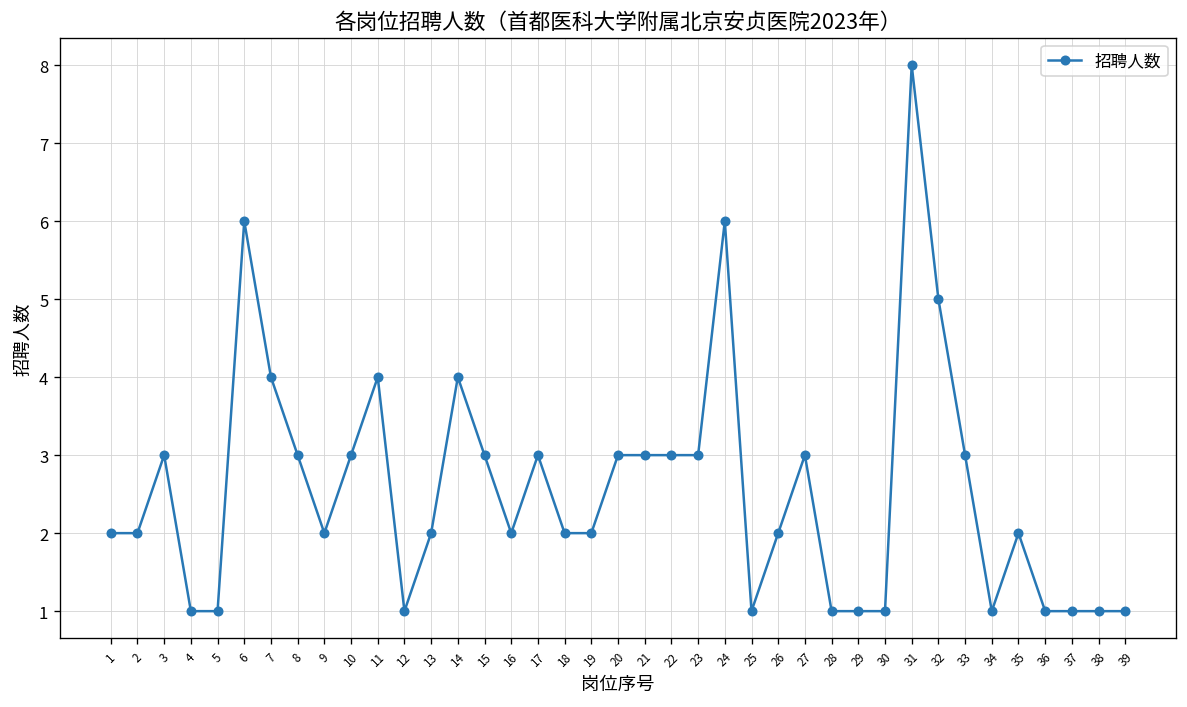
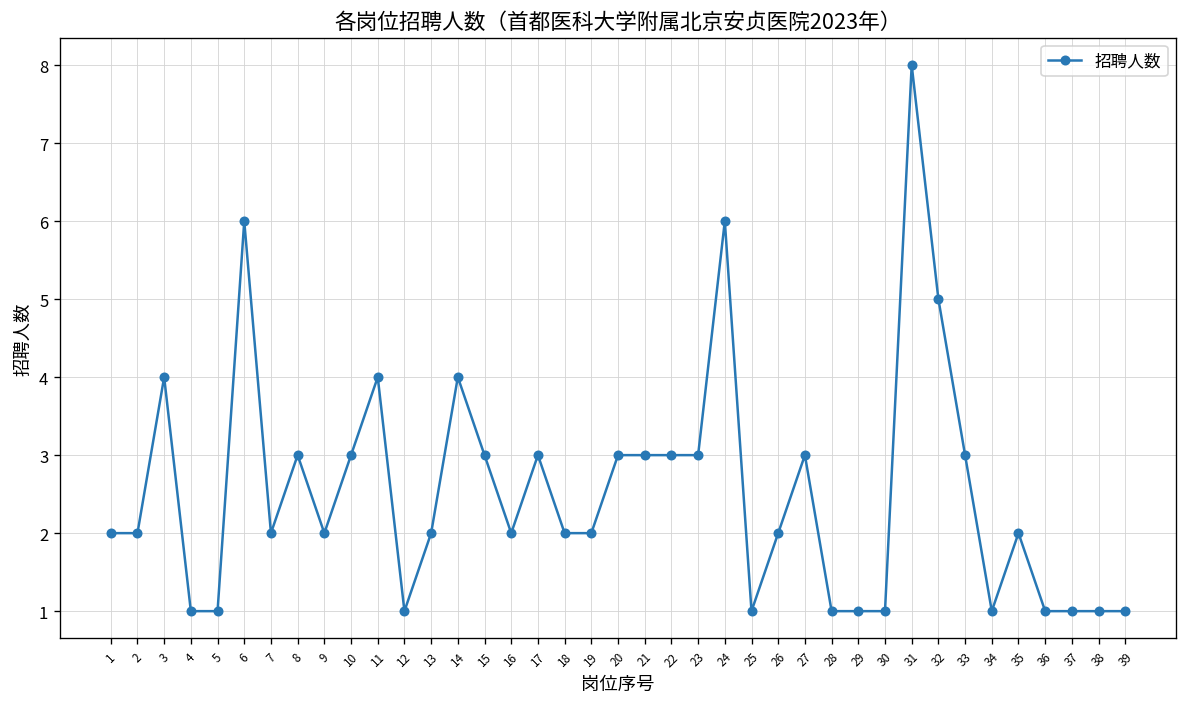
  {
    "1": 2,
    "2": 2,
-   "3": 3,
+   "3": 4,
    "4": 1,
    "5": 1,
    "6": 6,
-   "7": 4,
+   "7": 2,
    "8": 3,
    "9": 2,
    "10": 3,
    "11": 4,
    "12": 1,
    "13": 2,
    "14": 4,
    "15": 3,
    "16": 2,
    "17": 3,
    "18": 2,
    "19": 2,
    "20": 3,
    "21": 3,
    "22": 3,
    "23": 3,
    "24": 6,
    "25": 1,
    "26": 2,
    "27": 3,
    "28": 1,
    "29": 1,
    "30": 1,
    "31": 8,
    "32": 5,
    "33": 3,
    "34": 1,
    "35": 2,
    "36": 1,
    "37": 1,
    "38": 1,
    "39": 1
  }
